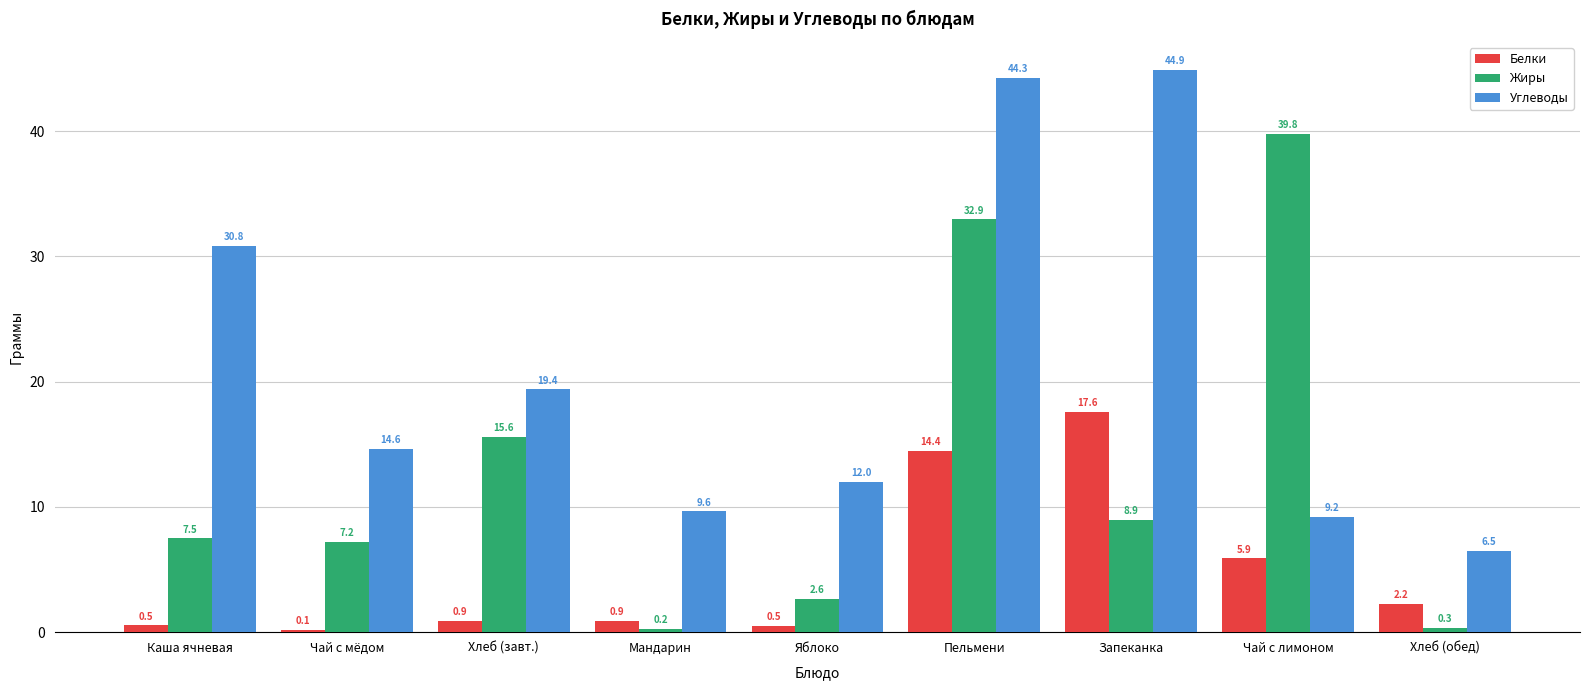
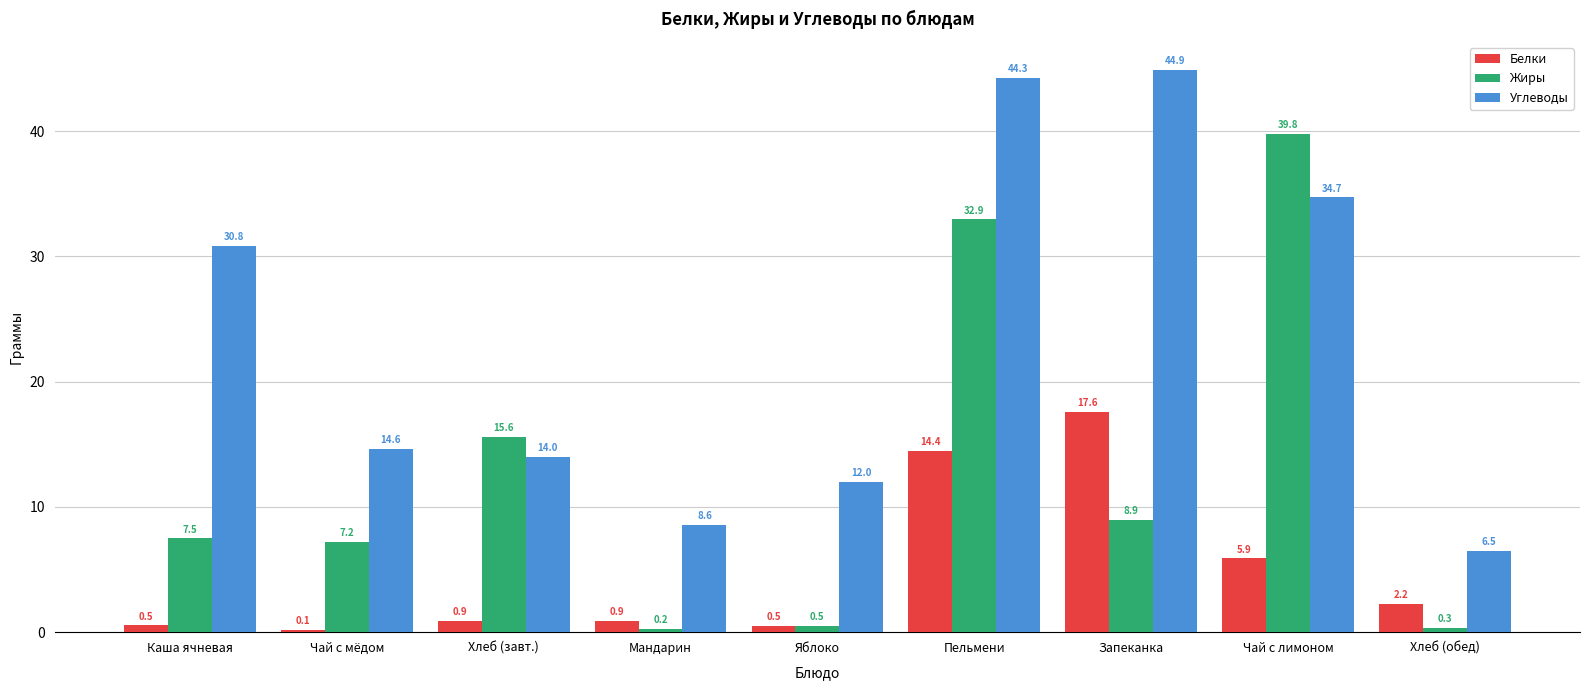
  {
    "Белки": {
      "Каша ячневая": 0.5,
      "Чай с мёдом": 0.1,
      "Хлеб (завт.)": 0.9,
      "Мандарин": 0.9,
      "Яблоко": 0.5,
      "Пельмени": 14.4,
      "Запеканка": 17.6,
      "Чай с лимоном": 5.9,
      "Хлеб (обед)": 2.2
    },
    "Жиры": {
      "Каша ячневая": 7.5,
      "Чай с мёдом": 7.2,
      "Хлеб (завт.)": 15.6,
      "Мандарин": 0.2,
-     "Яблоко": 2.6,
+     "Яблоко": 0.5,
      "Пельмени": 32.9,
      "Запеканка": 8.9,
      "Чай с лимоном": 39.8,
      "Хлеб (обед)": 0.3
    },
    "Углеводы": {
      "Каша ячневая": 30.8,
      "Чай с мёдом": 14.6,
-     "Хлеб (завт.)": 19.4,
-     "Мандарин": 9.6,
+     "Хлеб (завт.)": 14.0,
+     "Мандарин": 8.6,
      "Яблоко": 12.0,
      "Пельмени": 44.3,
      "Запеканка": 44.9,
-     "Чай с лимоном": 9.2,
+     "Чай с лимоном": 34.7,
      "Хлеб (обед)": 6.5
    }
  }
